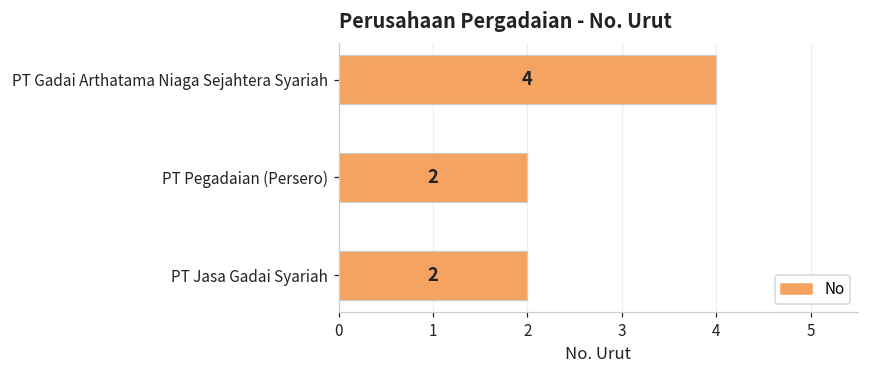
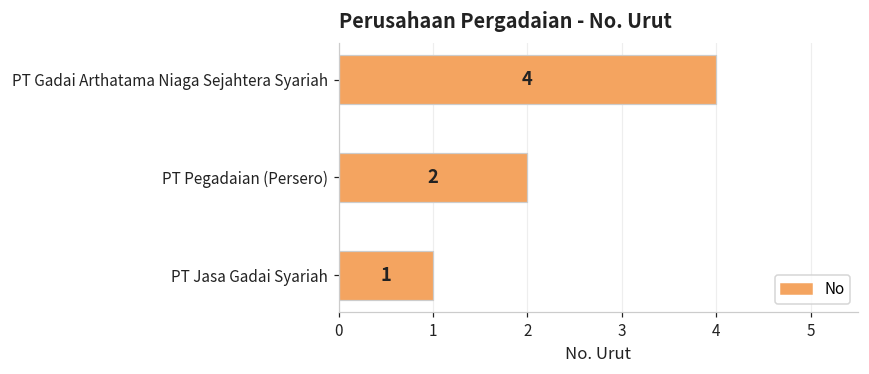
  {
    "PT Gadai Arthatama Niaga Sejahtera Syariah": 4,
    "PT Pegadaian (Persero)": 2,
-   "PT Jasa Gadai Syariah": 2
+   "PT Jasa Gadai Syariah": 1
  }
